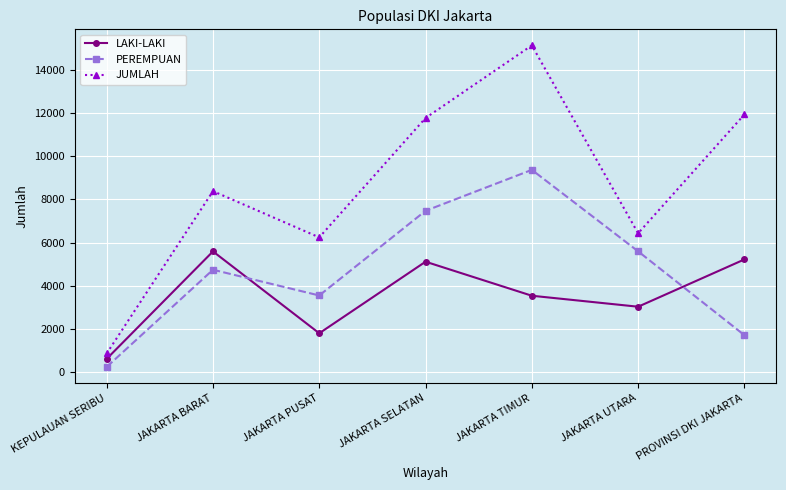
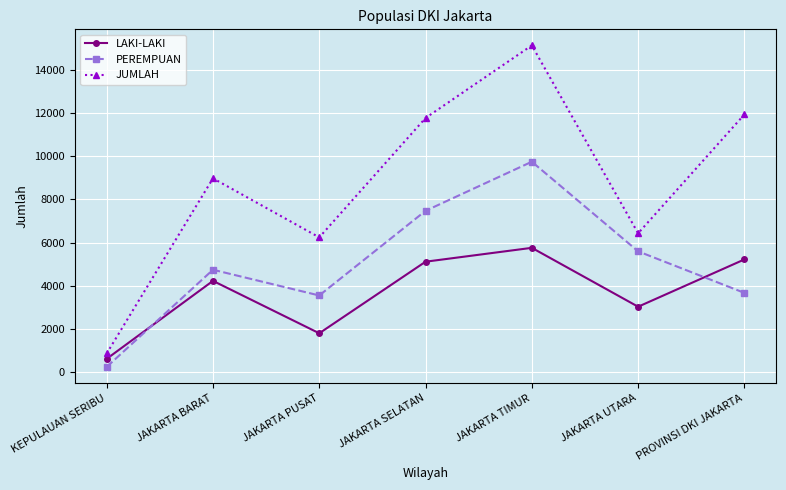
  {
    "LAKI-LAKI": {
      "KEPULAUAN SERIBU": 600,
-     "JAKARTA BARAT": 5600,
+     "JAKARTA BARAT": 4200,
      "JAKARTA PUSAT": 1800,
      "JAKARTA SELATAN": 5100,
-     "JAKARTA TIMUR": 3500,
+     "JAKARTA TIMUR": 5800,
      "JAKARTA UTARA": 3000,
      "PROVINSI DKI JAKARTA": 5200
    },
    "PEREMPUAN": {
      "KEPULAUAN SERIBU": 200,
      "JAKARTA BARAT": 4700,
      "JAKARTA PUSAT": 3600,
      "JAKARTA SELATAN": 7500,
-     "JAKARTA TIMUR": 9400,
+     "JAKARTA TIMUR": 9700,
      "JAKARTA UTARA": 5600,
-     "PROVINSI DKI JAKARTA": 1700
+     "PROVINSI DKI JAKARTA": 3700
    },
    "JUMLAH": {
      "KEPULAUAN SERIBU": 900,
-     "JAKARTA BARAT": 8400,
+     "JAKARTA BARAT": 9000,
      "JAKARTA PUSAT": 6200,
      "JAKARTA SELATAN": 11800,
      "JAKARTA TIMUR": 15100,
      "JAKARTA UTARA": 6400,
      "PROVINSI DKI JAKARTA": 11900
    }
  }
